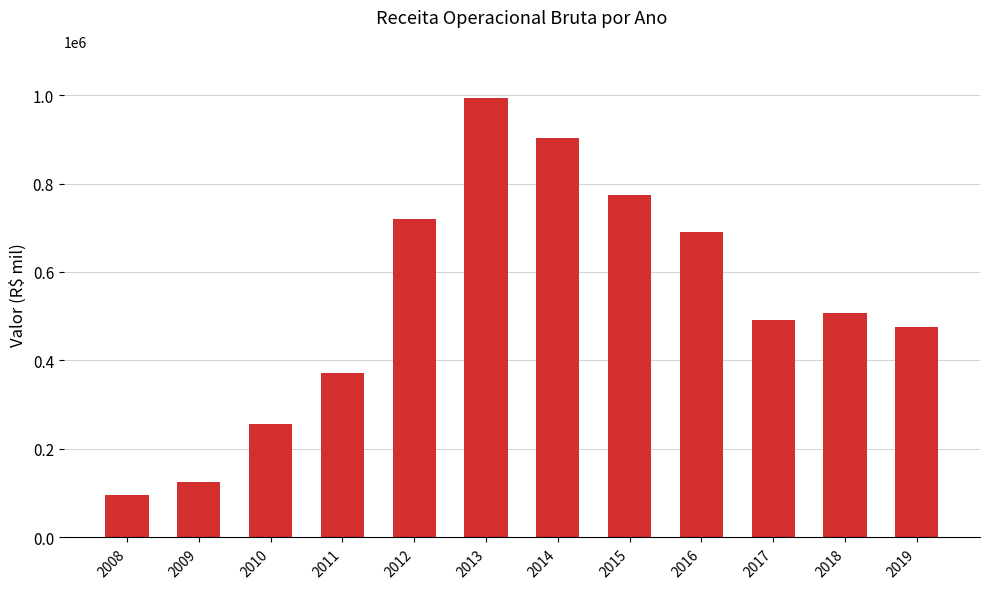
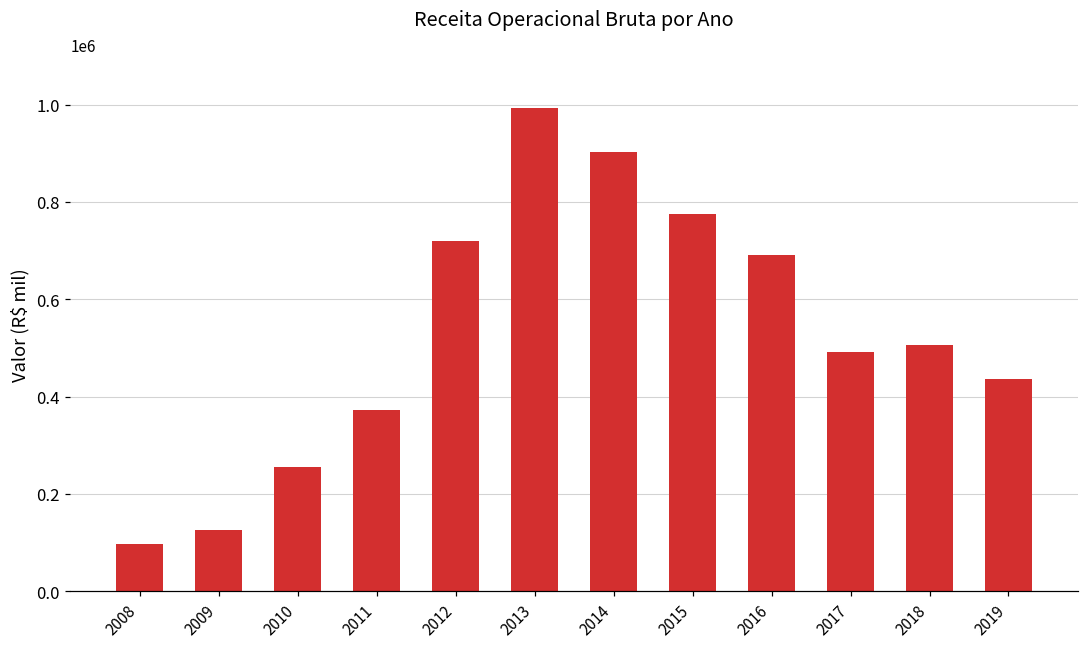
  {
    "2008": 100000,
    "2009": 130000,
    "2010": 260000,
    "2011": 370000,
    "2012": 720000,
    "2013": 990000,
    "2014": 900000,
    "2015": 770000,
    "2016": 690000,
    "2017": 490000,
    "2018": 510000,
-   "2019": 470000
+   "2019": 440000
  }
